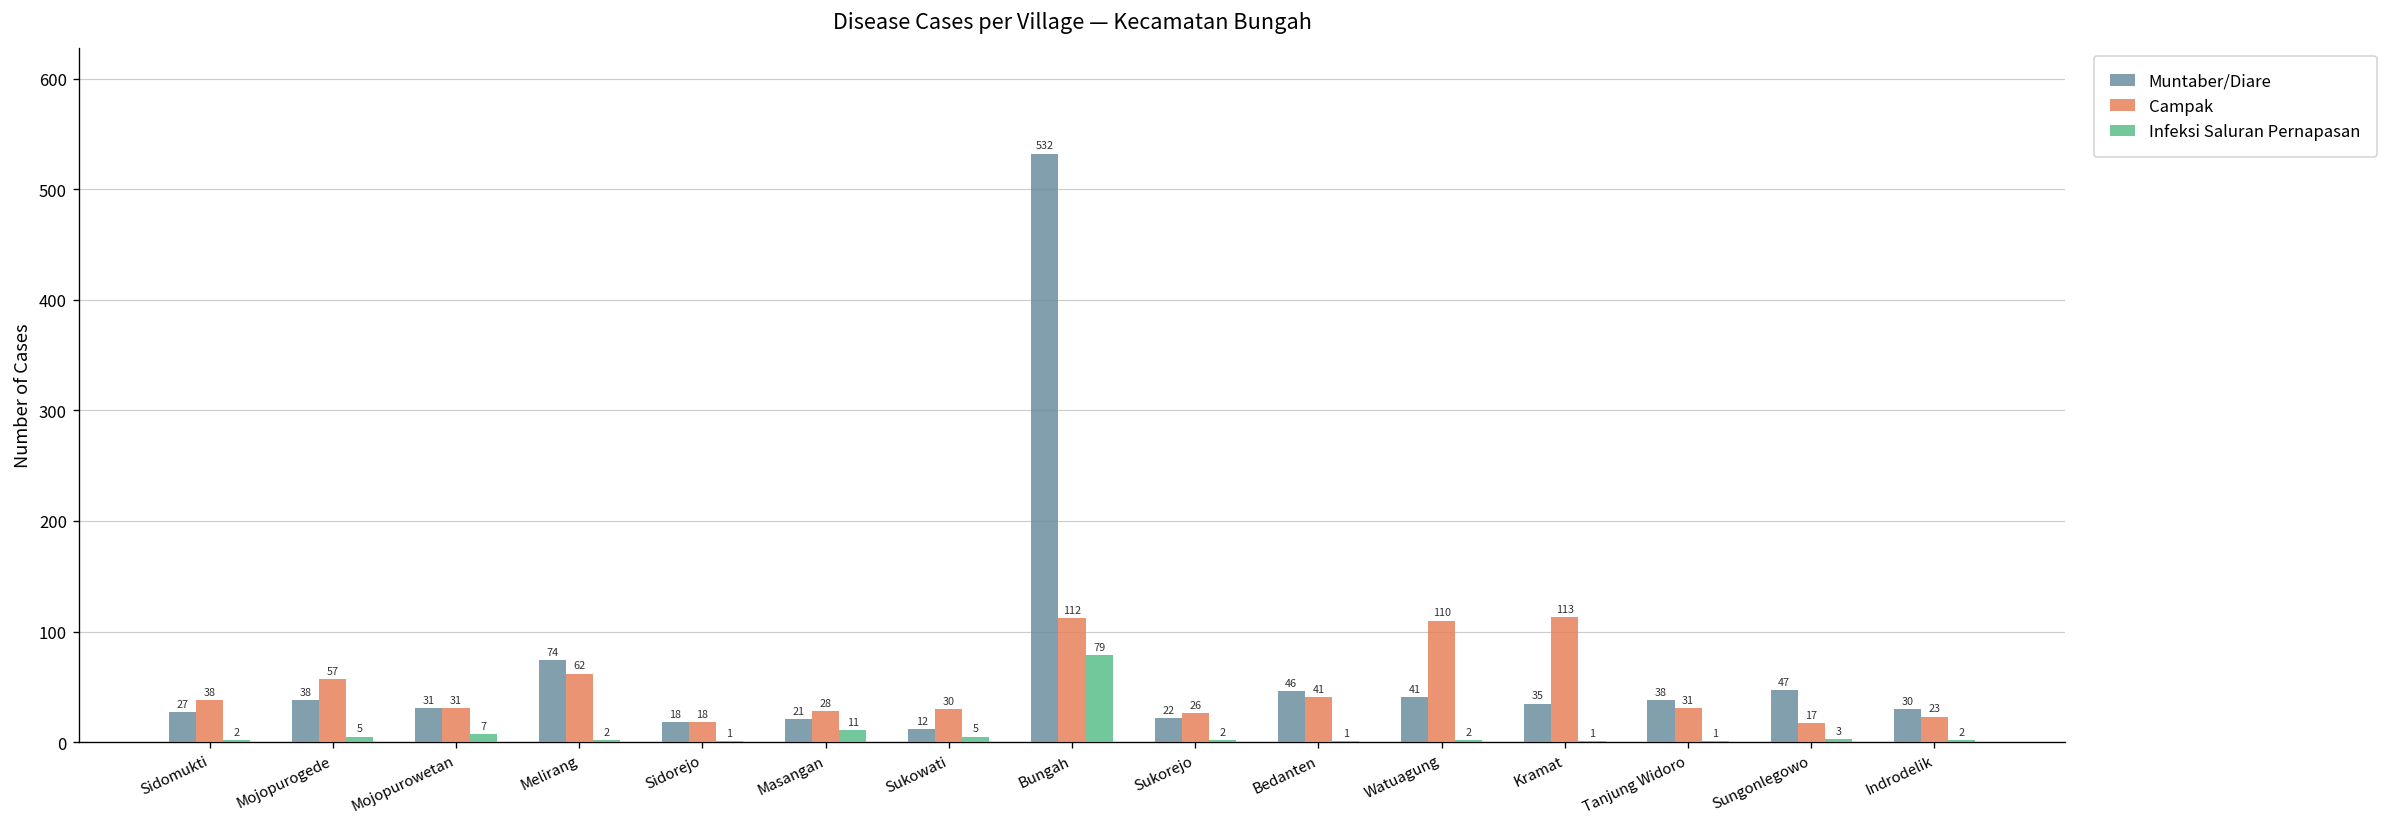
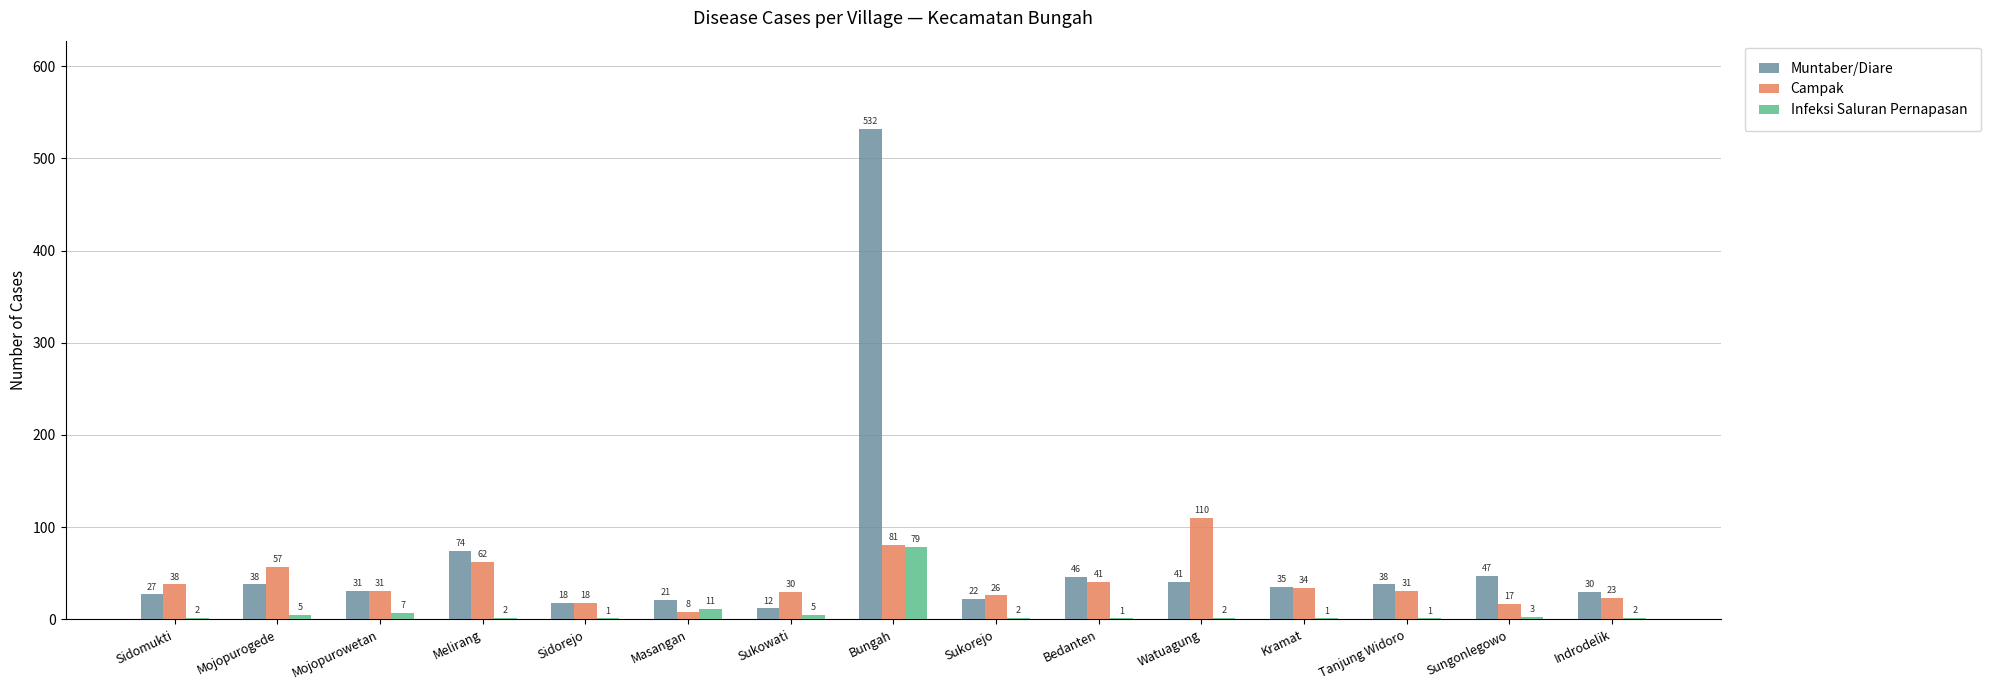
  {
    "Campak": {
      "Sidomukti": 38,
      "Mojopurogede": 57,
      "Mojopurowetan": 31,
      "Melirang": 62,
      "Sidorejo": 18,
-     "Masangan": 28,
+     "Masangan": 8,
      "Sukowati": 30,
-     "Bungah": 112,
+     "Bungah": 81,
      "Sukorejo": 26,
      "Bedanten": 41,
      "Watuagung": 110,
-     "Kramat": 113,
+     "Kramat": 34,
      "Tanjung Widoro": 31,
      "Sungonlegowo": 17,
      "Indrodelik": 23
    }
  }
